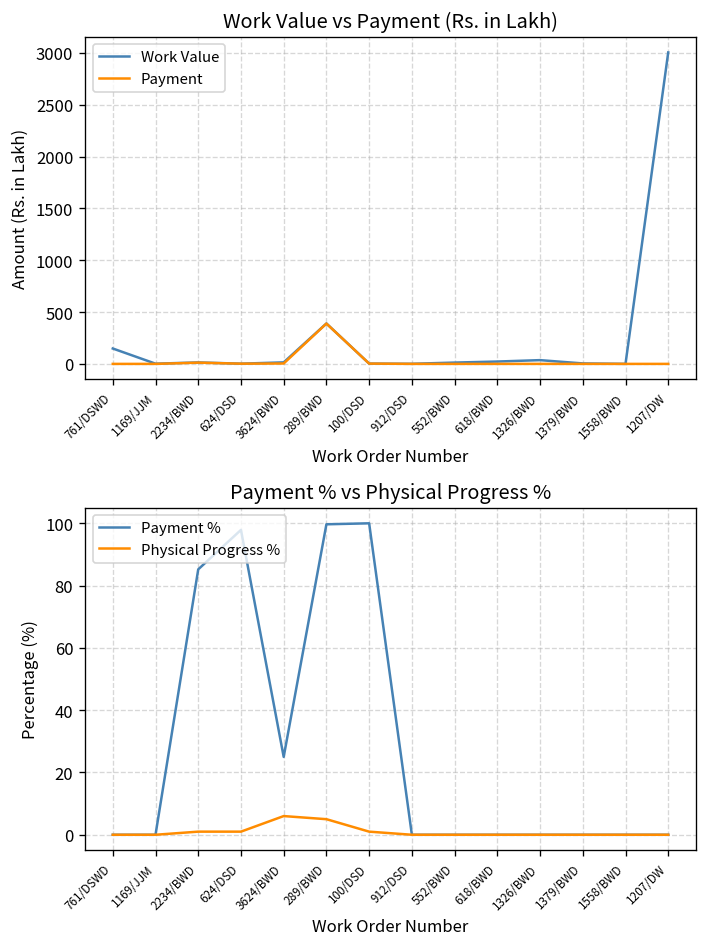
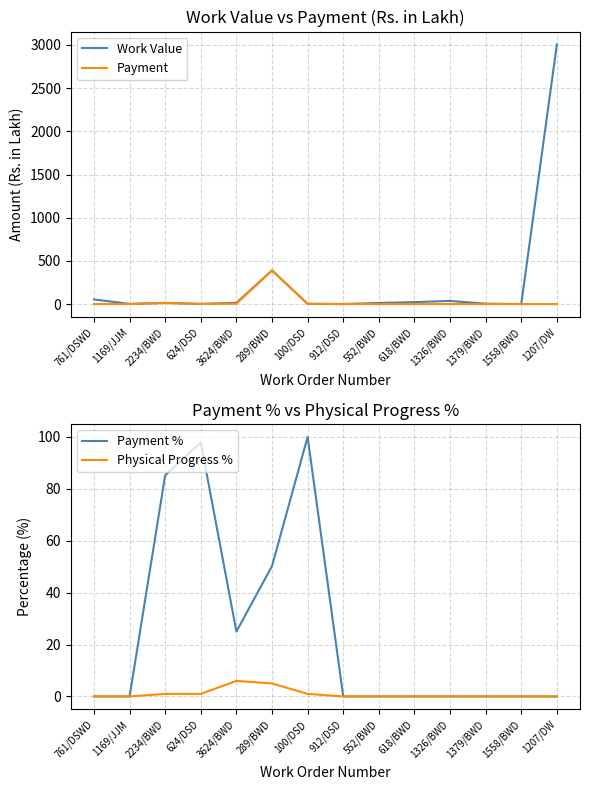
  {
    "Work Value vs Payment (Rs. in Lakh)": {
      "Work Value": {
-       "761/DSWD": 150,
+       "761/DSWD": 50,
        "1326/BWD": 0,
        "1207/DW": 3000
      },
      "Payment": {
        "761/DSWD": 0,
        "1326/BWD": 0,
        "1207/DW": 0
      }
    },
    "Payment % vs Physical Progress %": {
      "Payment %": {
        "2234/BWD": 85,
        "3624/BWD": 25,
-       "289/BWD": 100,
+       "289/BWD": 50,
        "100/DSD": 100
      },
      "Physical Progress %": {
        "2234/BWD": 1,
        "624/DSD": 1,
        "3624/BWD": 6,
        "289/BWD": 5,
        "100/DSD": 1
      }
    }
  }
